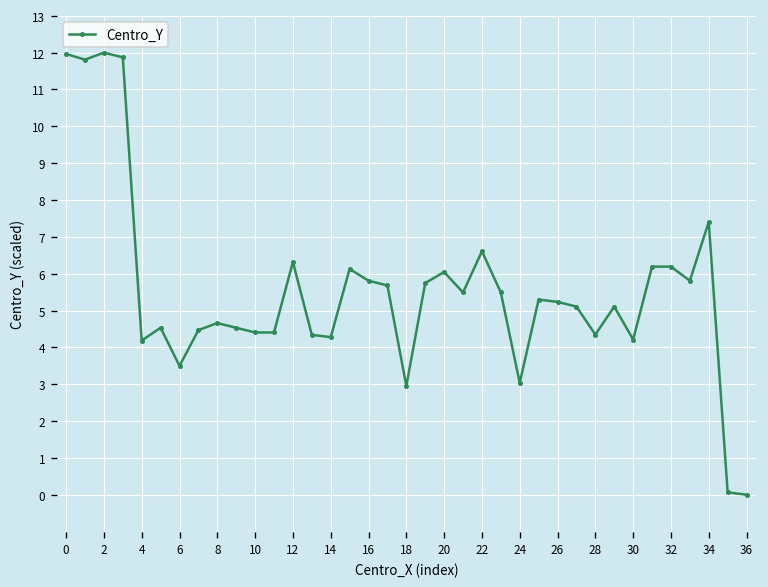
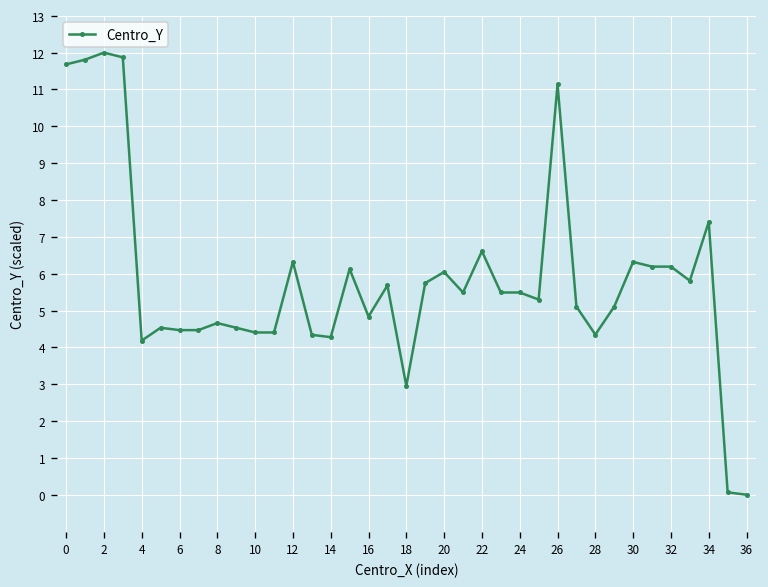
  {
-   "0": 12.0,
+   "0": 11.7,
    "2": 12.0,
    "4": 4.2,
-   "6": 3.5,
+   "6": 4.5,
    "8": 4.7,
    "10": 4.4,
    "12": 6.3,
    "14": 4.3,
-   "16": 5.8,
+   "16": 4.8,
    "18": 3.0,
    "20": 6.0,
    "22": 6.6,
-   "24": 3.0,
-   "26": 5.2,
+   "24": 5.5,
+   "26": 11.1,
    "28": 4.3,
-   "30": 4.2,
+   "30": 6.3,
    "32": 6.2,
    "34": 7.4,
    "36": 0.0
  }
